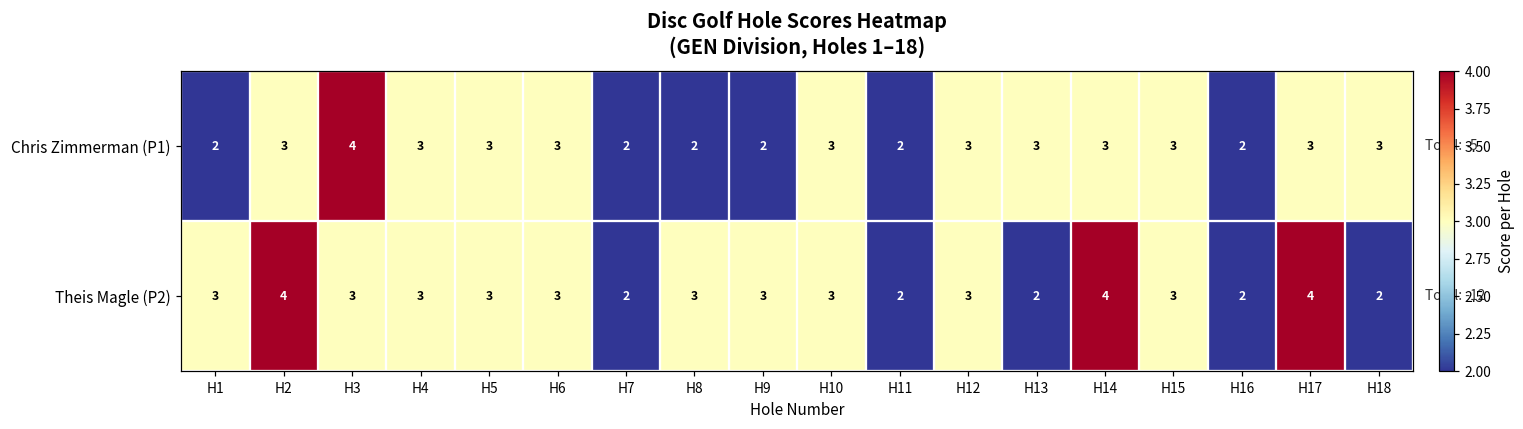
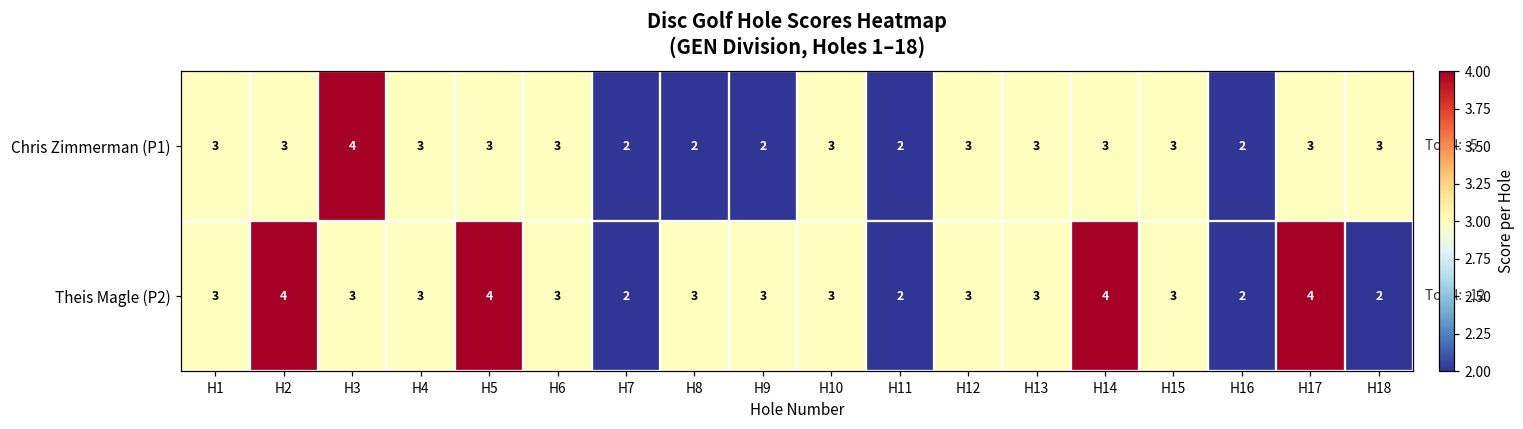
  {
    "Chris Zimmerman (P1)": {
-     "H1": 2,
+     "H1": 3,
      "H2": 3,
      "H3": 4,
      "H4": 3,
      "H5": 3,
      "H6": 3,
      "H7": 2,
      "H8": 2,
      "H9": 2,
      "H10": 3,
      "H11": 2,
      "H12": 3,
      "H13": 3,
      "H14": 3,
      "H15": 3,
      "H16": 2,
      "H17": 3,
      "H18": 3
    },
    "Theis Magle (P2)": {
      "H1": 3,
      "H2": 4,
      "H3": 3,
      "H4": 3,
-     "H5": 3,
+     "H5": 4,
      "H6": 3,
      "H7": 2,
      "H8": 3,
      "H9": 3,
      "H10": 3,
      "H11": 2,
      "H12": 3,
-     "H13": 2,
+     "H13": 3,
      "H14": 4,
      "H15": 3,
      "H16": 2,
      "H17": 4,
      "H18": 2
    }
  }
